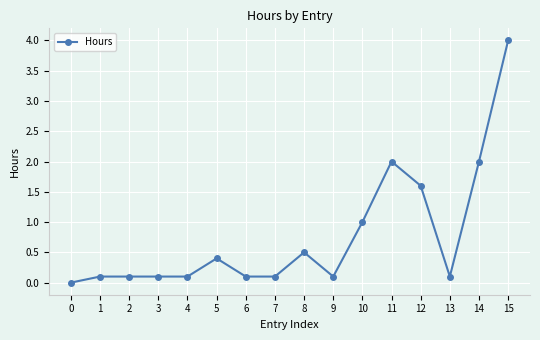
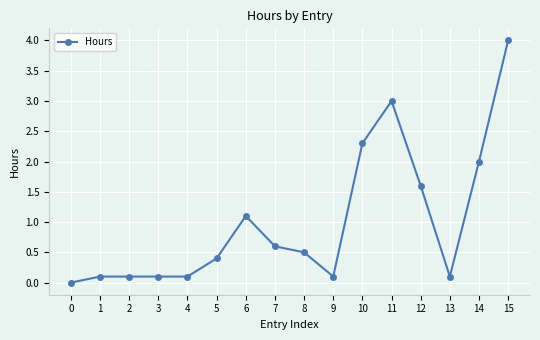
  {
    "0": 0.0,
    "1": 0.1,
    "2": 0.1,
    "3": 0.1,
    "4": 0.1,
    "5": 0.4,
-   "6": 0.1,
-   "7": 0.1,
+   "6": 1.1,
+   "7": 0.6,
    "8": 0.5,
    "9": 0.1,
-   "10": 1.0,
-   "11": 2,
+   "10": 2.3,
+   "11": 3,
    "12": 1.6,
    "13": 0.1,
    "14": 2.0,
    "15": 4.0
  }
